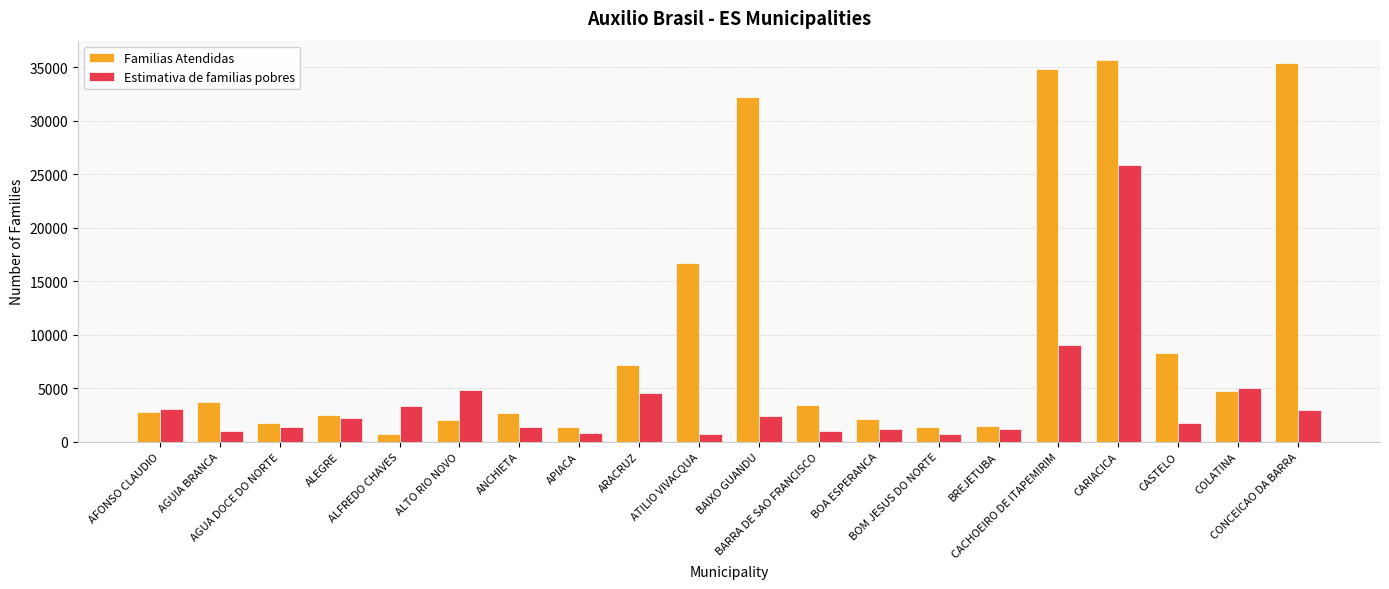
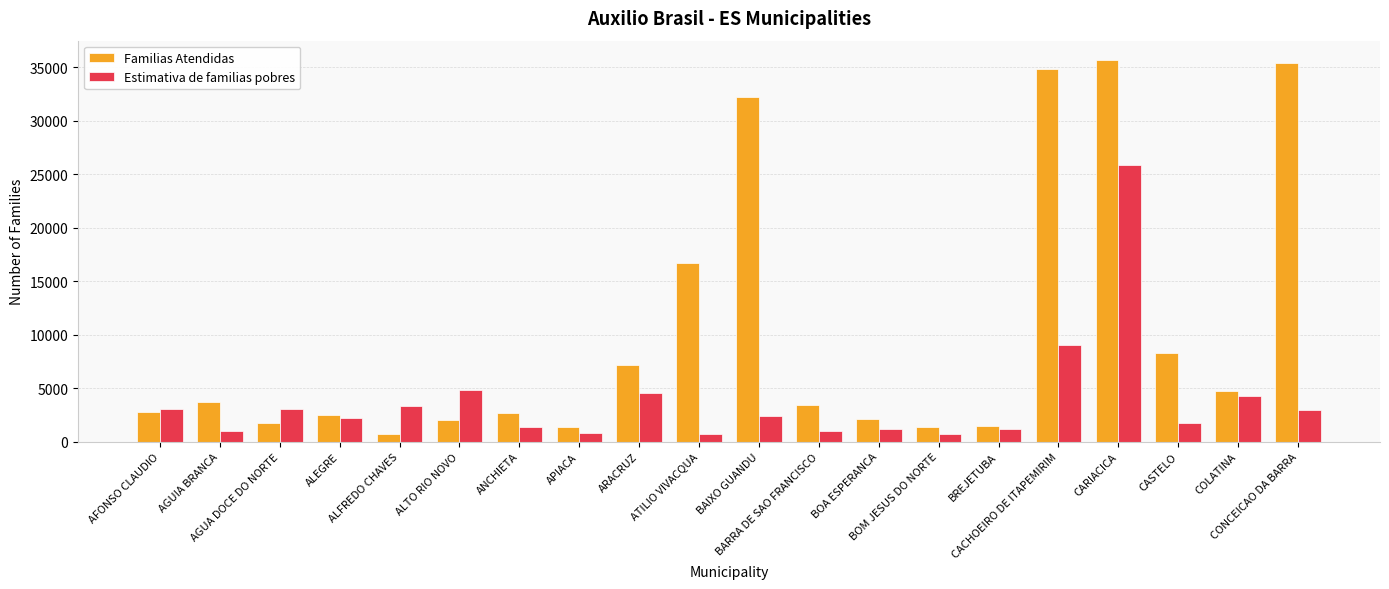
  {
    "Familias Atendidas": {
      "AFONSO CLAUDIO": 2800,
      "AGUIA BRANCA": 3700,
      "AGUA DOCE DO NORTE": 1700,
      "ALEGRE": 2500,
      "ALFREDO CHAVES": 700,
      "ALTO RIO NOVO": 2000,
      "ANCHIETA": 2600,
      "APIACA": 1300,
      "ARACRUZ": 7100,
      "ATILIO VIVACQUA": 16700,
      "BAIXO GUANDU": 32200,
      "BARRA DE SAO FRANCISCO": 3400,
      "BOA ESPERANCA": 2100,
      "BOM JESUS DO NORTE": 1300,
      "BREJETUBA": 1400,
      "CACHOEIRO DE ITAPEMIRIM": 34900,
      "CARIACICA": 35700,
      "CASTELO": 8300,
      "COLATINA": 4800,
      "CONCEICAO DA BARRA": 35400
    },
    "Estimativa de familias pobres": {
      "AFONSO CLAUDIO": 3100,
      "AGUIA BRANCA": 1000,
-     "AGUA DOCE DO NORTE": 1400,
+     "AGUA DOCE DO NORTE": 3100,
      "ALEGRE": 2300,
      "ALFREDO CHAVES": 3300,
      "ALTO RIO NOVO": 4800,
      "ANCHIETA": 1400,
      "APIACA": 800,
      "ARACRUZ": 4500,
      "ATILIO VIVACQUA": 700,
      "BAIXO GUANDU": 2400,
      "BARRA DE SAO FRANCISCO": 1000,
      "BOA ESPERANCA": 1100,
      "BOM JESUS DO NORTE": 700,
      "BREJETUBA": 1200,
      "CACHOEIRO DE ITAPEMIRIM": 9000,
      "CARIACICA": 25900,
      "CASTELO": 1700,
-     "COLATINA": 5100,
+     "COLATINA": 4300,
      "CONCEICAO DA BARRA": 3000
    }
  }
